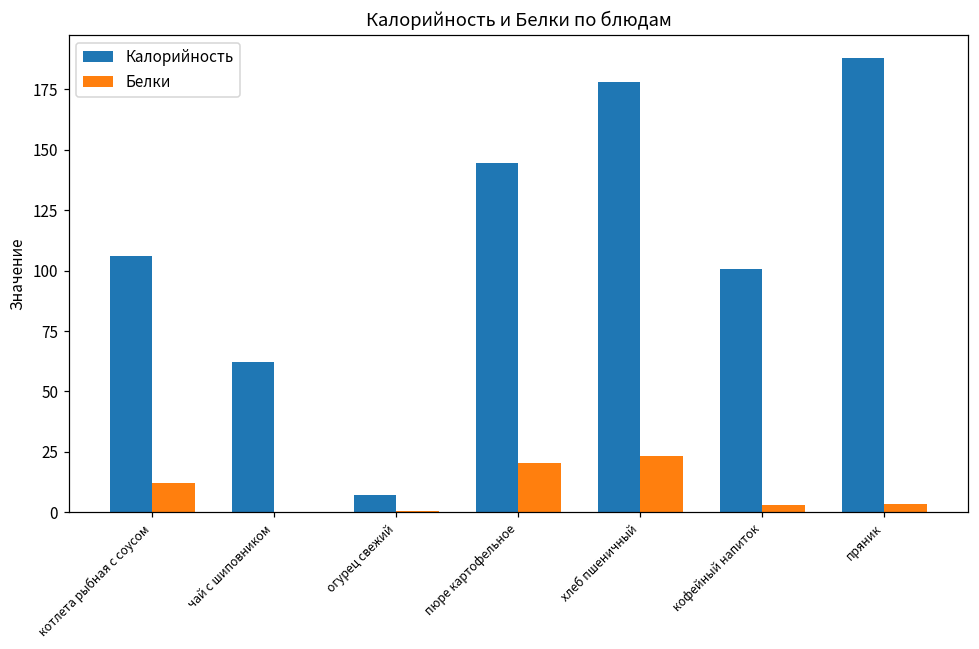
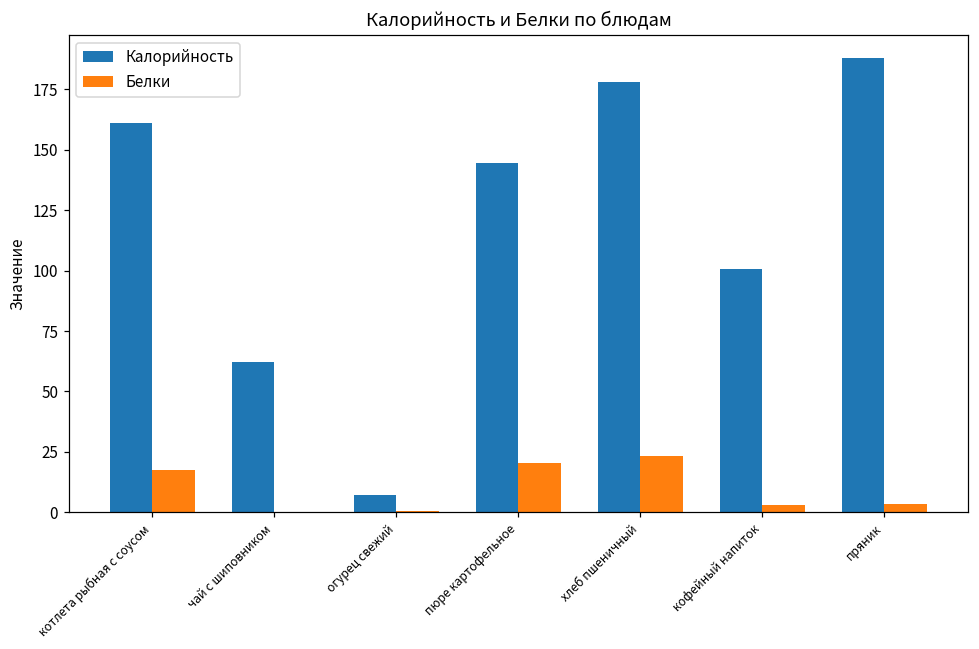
  {
    "Калорийность": {
-     "котлета рыбная с соусом": 106,
+     "котлета рыбная с соусом": 161,
      "чай с шиповником": 62,
      "огурец свежий": 7,
      "пюре картофельное": 145,
      "хлеб пшеничный": 178,
      "кофейный напиток": 101,
      "пряник": 188
    },
    "Белки": {
-     "котлета рыбная с соусом": 12,
+     "котлета рыбная с соусом": 18,
      "пюре картофельное": 20,
      "хлеб пшеничный": 23,
      "кофейный напиток": 3,
      "пряник": 3
    }
  }
